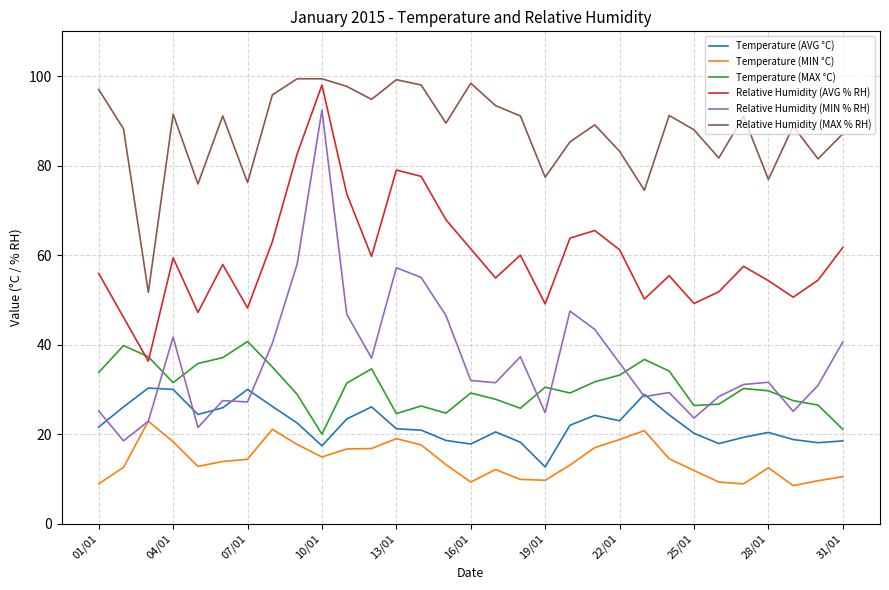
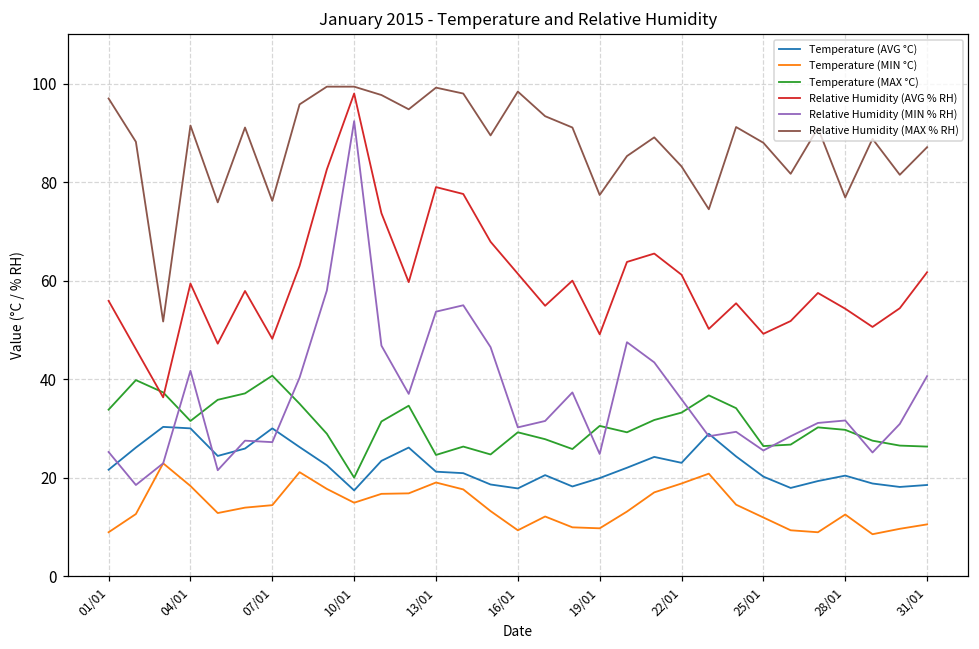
  {
    "Temperature (AVG °C)": {
      "01/01": 22,
      "04/01": 30,
      "07/01": 30,
      "10/01": 17,
      "13/01": 21,
      "16/01": 18,
-     "19/01": 13,
+     "19/01": 20,
      "22/01": 23,
      "25/01": 20,
      "28/01": 20,
      "31/01": 19
    },
    "Temperature (MIN °C)": {
      "01/01": 9,
      "04/01": 18,
      "07/01": 14,
      "10/01": 15,
      "13/01": 19,
      "16/01": 9,
      "19/01": 10,
      "22/01": 19,
      "25/01": 12,
      "28/01": 13,
      "31/01": 11
    },
    "Temperature (MAX °C)": {
      "01/01": 34,
      "04/01": 32,
      "07/01": 41,
      "10/01": 20,
      "13/01": 25,
      "16/01": 29,
      "19/01": 31,
      "22/01": 33,
      "25/01": 26,
      "28/01": 30,
-     "31/01": 21
+     "31/01": 26
    },
    "Relative Humidity (AVG % RH)": {
      "01/01": 56,
      "04/01": 59,
      "07/01": 48,
      "10/01": 98,
      "13/01": 79,
      "16/01": 61,
      "19/01": 49,
      "22/01": 61,
      "25/01": 49,
      "28/01": 54,
      "31/01": 62
    },
    "Relative Humidity (MIN % RH)": {
      "01/01": 25,
      "04/01": 42,
      "07/01": 27,
      "10/01": 92,
-     "13/01": 57,
-     "16/01": 32,
+     "13/01": 54,
+     "16/01": 30,
      "19/01": 25,
      "22/01": 36,
-     "25/01": 24,
+     "25/01": 26,
      "28/01": 32,
      "31/01": 41
    },
    "Relative Humidity (MAX % RH)": {
      "01/01": 97,
      "04/01": 92,
      "07/01": 76,
      "10/01": 99,
      "13/01": 99,
      "16/01": 98,
      "19/01": 77,
      "22/01": 83,
      "25/01": 88,
      "28/01": 77
    }
  }
